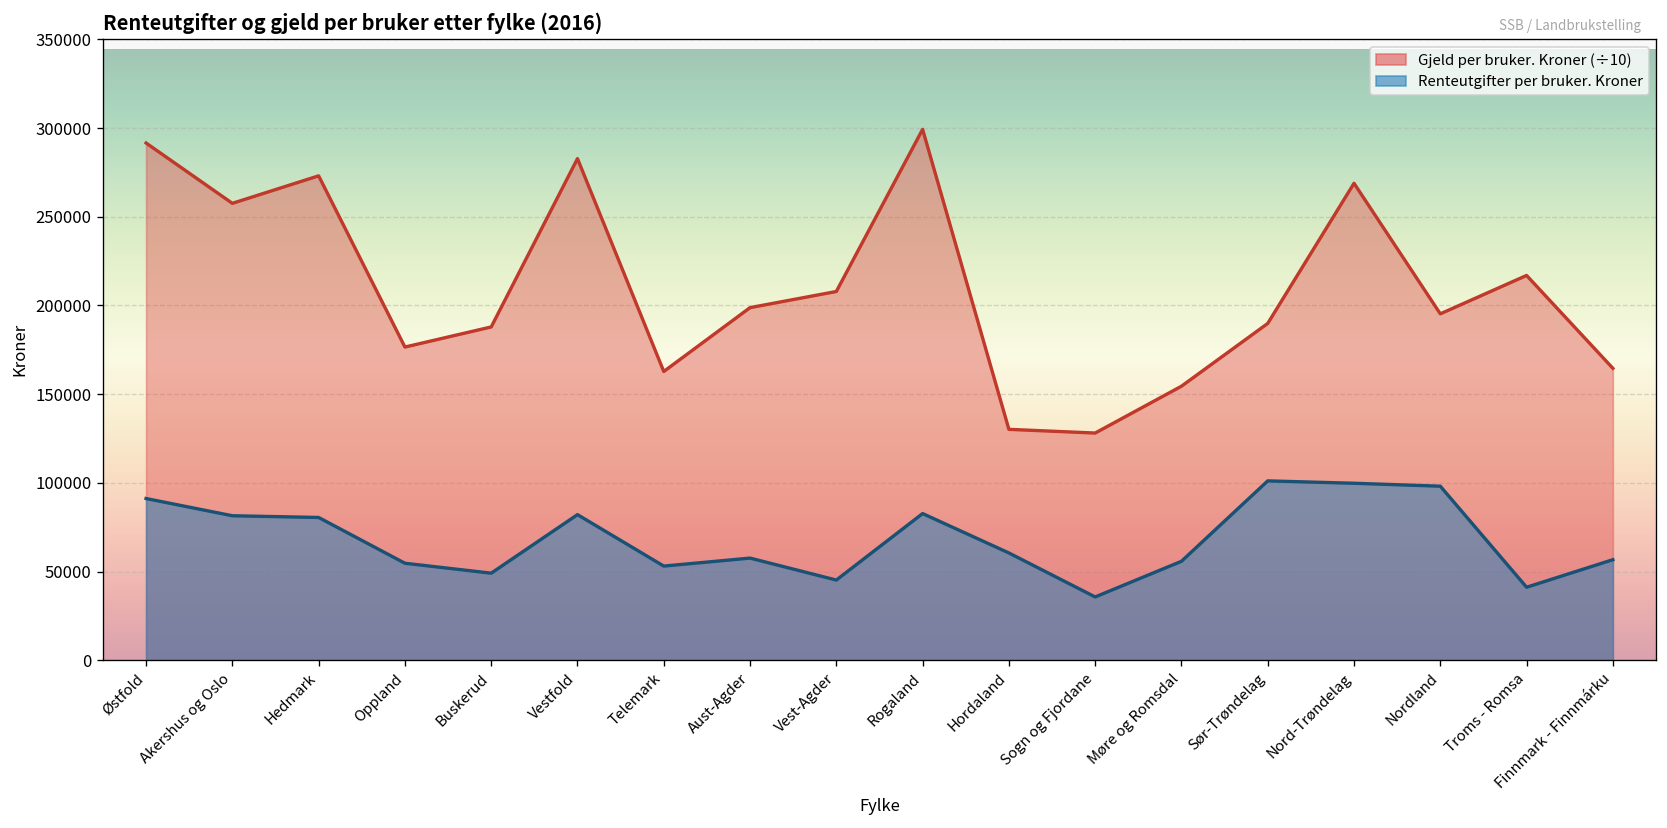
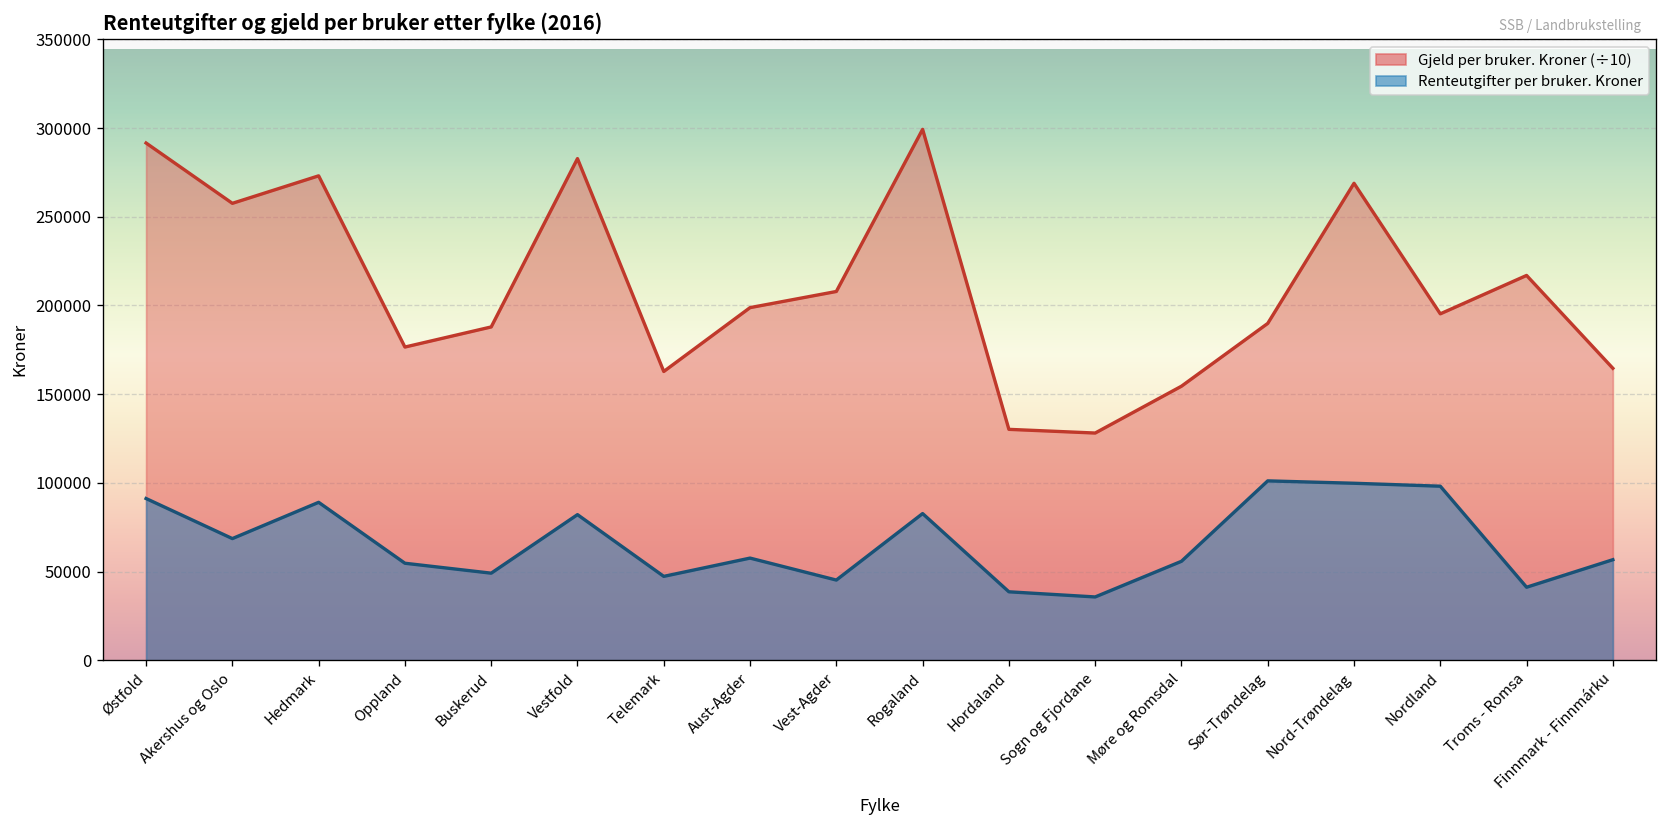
  {
    "Gjeld per bruker. Kroner (÷10)": {
      "Østfold": 292000,
      "Akershus og Oslo": 258000,
      "Hedmark": 273000,
      "Oppland": 177000,
      "Buskerud": 188000,
      "Vestfold": 283000,
      "Telemark": 163000,
      "Aust-Agder": 199000,
      "Vest-Agder": 208000,
      "Rogaland": 299000,
      "Hordaland": 130000,
      "Sogn og Fjordane": 128000,
      "Møre og Romsdal": 154000,
      "Sør-Trøndelag": 190000,
      "Nord-Trøndelag": 269000,
      "Nordland": 195000,
      "Troms - Romsa": 217000,
      "Finnmark - Finnmárku": 165000
    },
    "Renteutgifter per bruker. Kroner": {
      "Østfold": 91000,
-     "Akershus og Oslo": 81000,
-     "Hedmark": 81000,
+     "Akershus og Oslo": 69000,
+     "Hedmark": 89000,
      "Oppland": 55000,
      "Buskerud": 49000,
      "Vestfold": 82000,
-     "Telemark": 53000,
+     "Telemark": 47000,
      "Aust-Agder": 58000,
      "Vest-Agder": 45000,
      "Rogaland": 83000,
-     "Hordaland": 61000,
+     "Hordaland": 39000,
      "Sogn og Fjordane": 36000,
      "Møre og Romsdal": 56000,
      "Sør-Trøndelag": 101000,
      "Nord-Trøndelag": 100000,
      "Nordland": 98000,
      "Troms - Romsa": 41000,
      "Finnmark - Finnmárku": 57000
    }
  }
